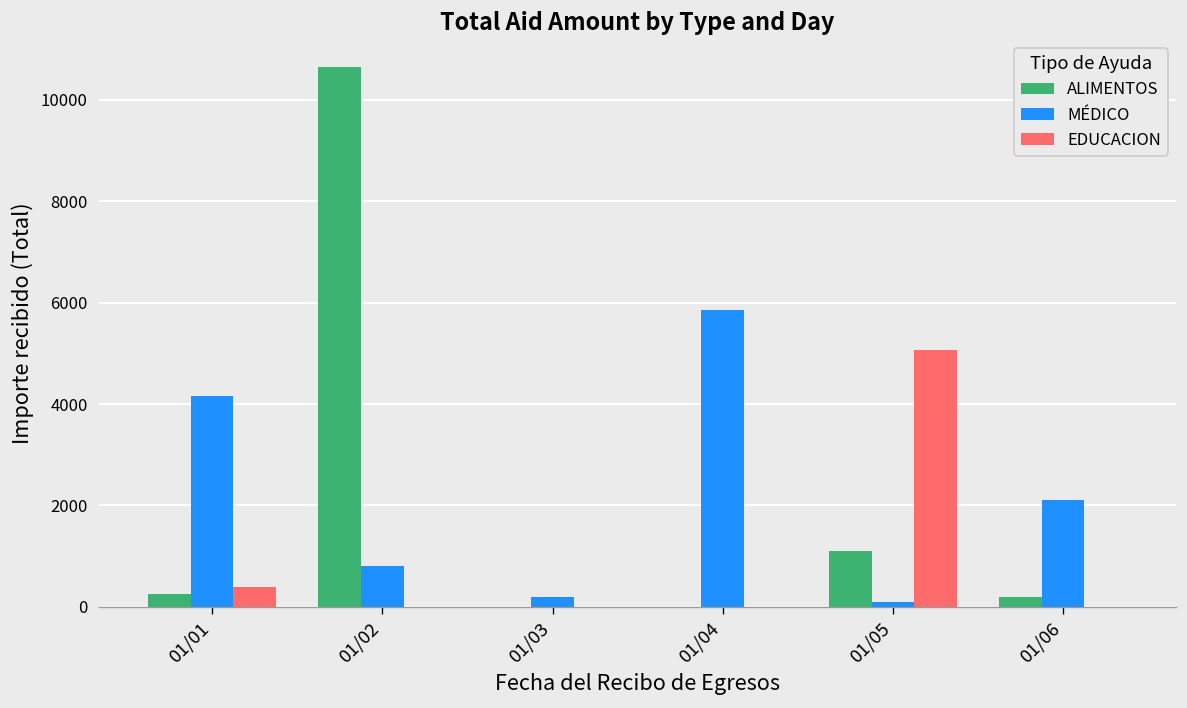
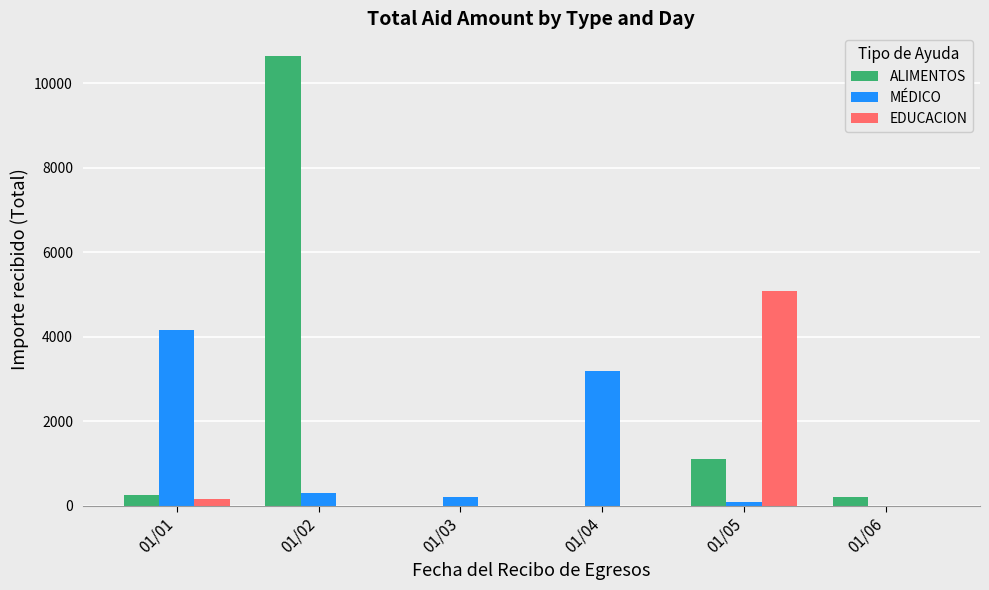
  {
    "ALIMENTOS": {
      "01/01": 300,
      "01/02": 10700,
      "01/03": 0,
      "01/04": 0,
      "01/05": 1100,
      "01/06": 200
    },
    "MÉDICO": {
      "01/01": 4200,
-     "01/02": 800,
+     "01/02": 300,
      "01/03": 200,
-     "01/04": 5900,
+     "01/04": 3200,
      "01/05": 100,
-     "01/06": 2100
+     "01/06": 0
    },
    "EDUCACION": {
-     "01/01": 400,
+     "01/01": 200,
      "01/02": 0,
      "01/03": 0,
      "01/04": 0,
      "01/05": 5100,
      "01/06": 0
    }
  }
